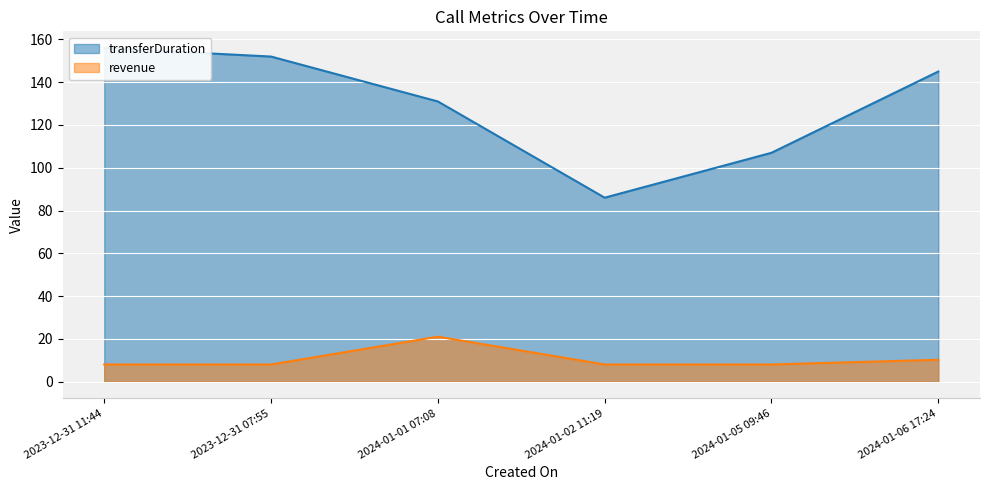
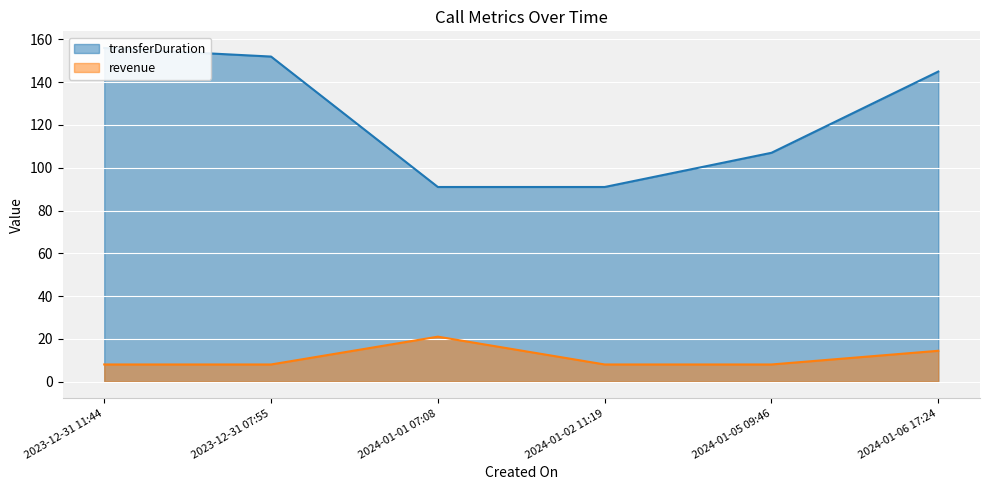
  {
    "transferDuration": {
      "2023-12-31 07:55": 152,
-     "2024-01-01 07:08": 131,
-     "2024-01-02 11:19": 86,
+     "2024-01-01 07:08": 91,
+     "2024-01-02 11:19": 91,
      "2024-01-05 09:46": 107,
      "2024-01-06 17:24": 145
    },
    "revenue": {
      "2023-12-31 11:44": 8,
      "2023-12-31 07:55": 8,
      "2024-01-01 07:08": 21,
      "2024-01-02 11:19": 8,
      "2024-01-05 09:46": 8,
-     "2024-01-06 17:24": 10
+     "2024-01-06 17:24": 14
    }
  }
